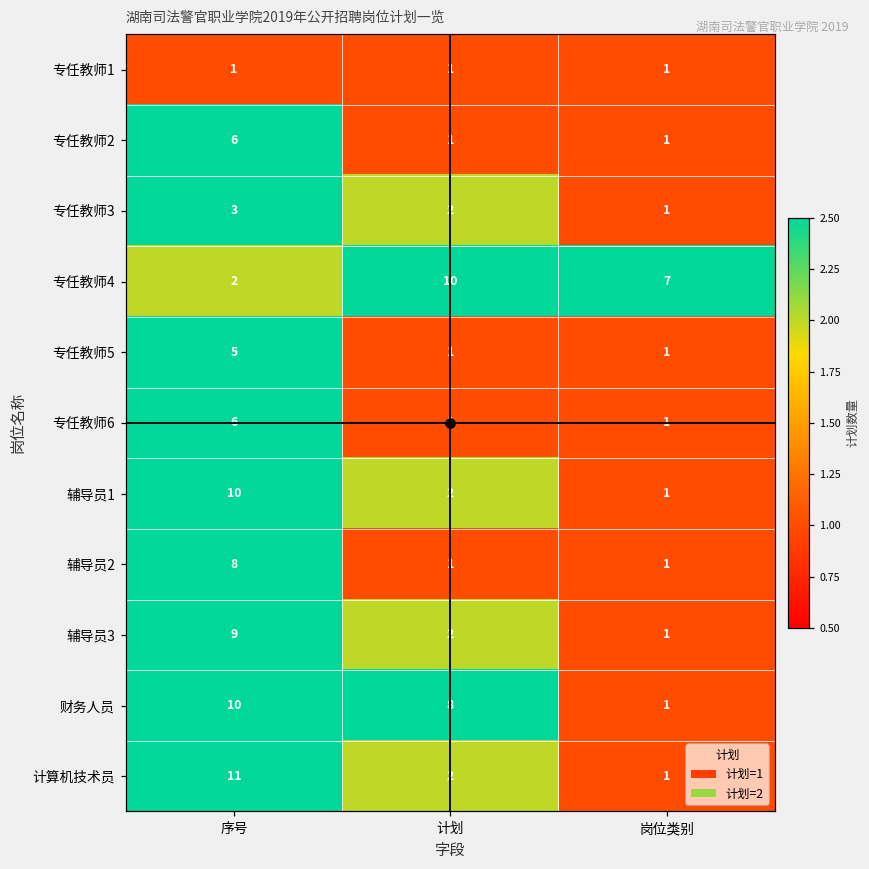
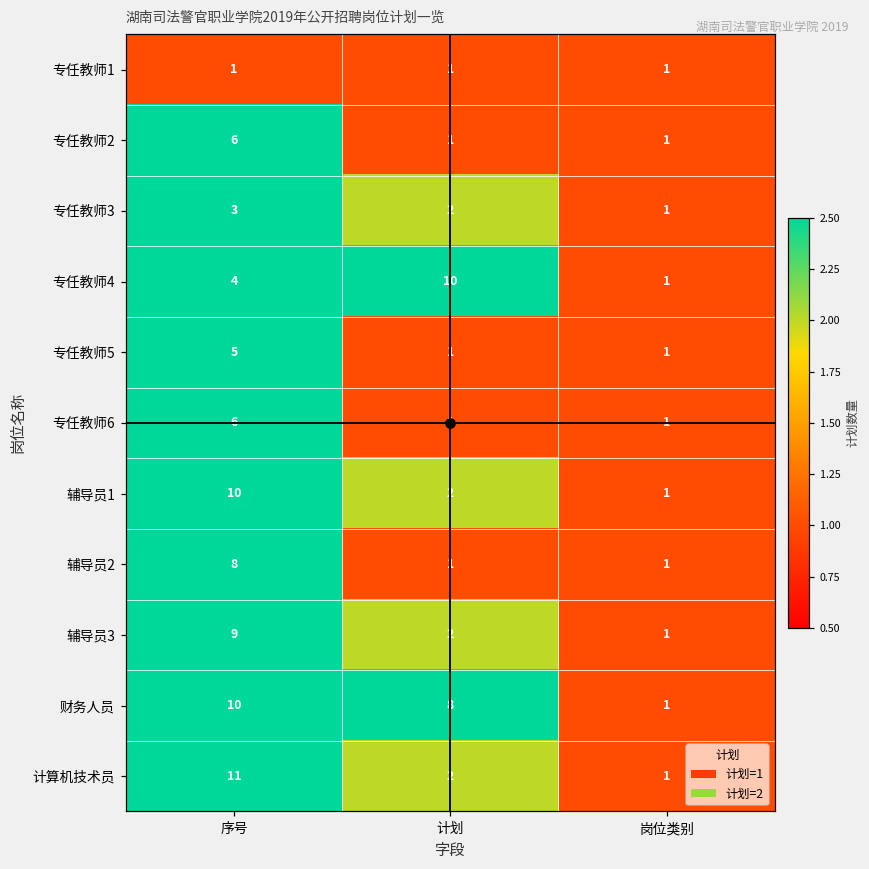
  {
    "专任教师1": {
      "序号": 1,
      "计划": 1,
      "岗位类别": 1
    },
    "专任教师2": {
      "序号": 6,
      "计划": 1,
      "岗位类别": 1
    },
    "专任教师3": {
      "序号": 3,
      "计划": 2,
      "岗位类别": 1
    },
    "专任教师4": {
-     "序号": 2,
+     "序号": 4,
      "计划": 10,
-     "岗位类别": 7
+     "岗位类别": 1
    },
    "专任教师5": {
      "序号": 5,
      "计划": 1,
      "岗位类别": 1
    },
    "专任教师6": {
      "序号": 6,
      "岗位类别": 1
    },
    "辅导员1": {
      "序号": 10,
      "计划": 2,
      "岗位类别": 1
    },
    "辅导员2": {
      "序号": 8,
      "计划": 1,
      "岗位类别": 1
    },
    "辅导员3": {
      "序号": 9,
      "计划": 2,
      "岗位类别": 1
    },
    "财务人员": {
      "序号": 10,
      "计划": 8,
      "岗位类别": 1
    },
    "计算机技术员": {
      "序号": 11,
      "计划": 2,
      "岗位类别": 1
    }
  }
